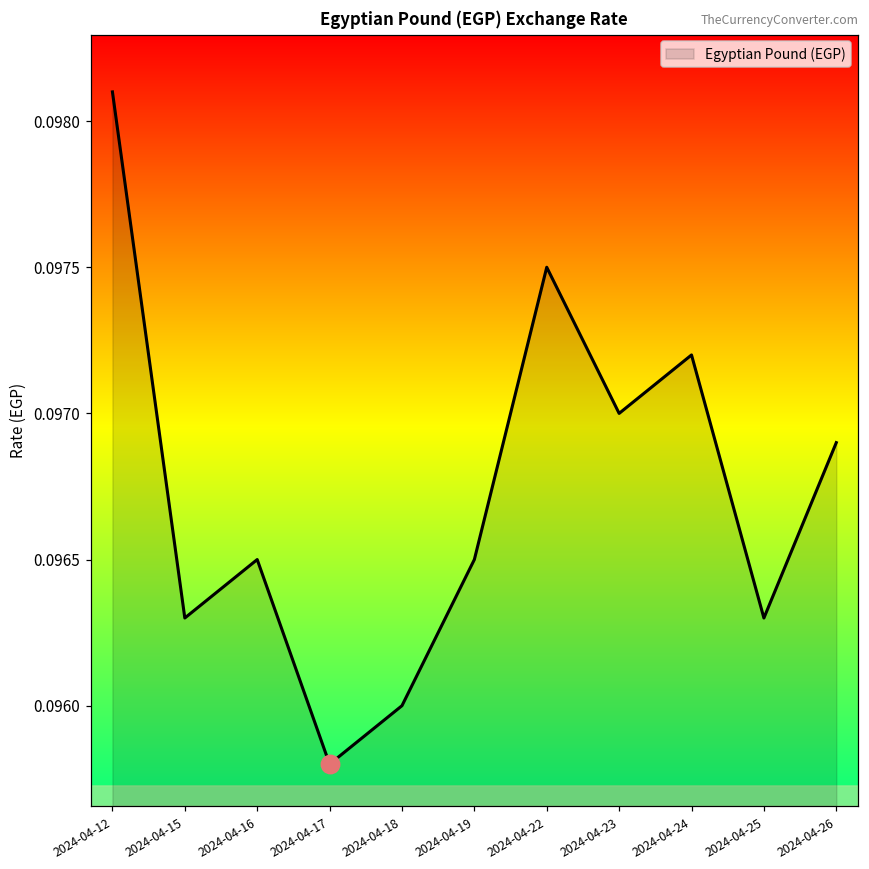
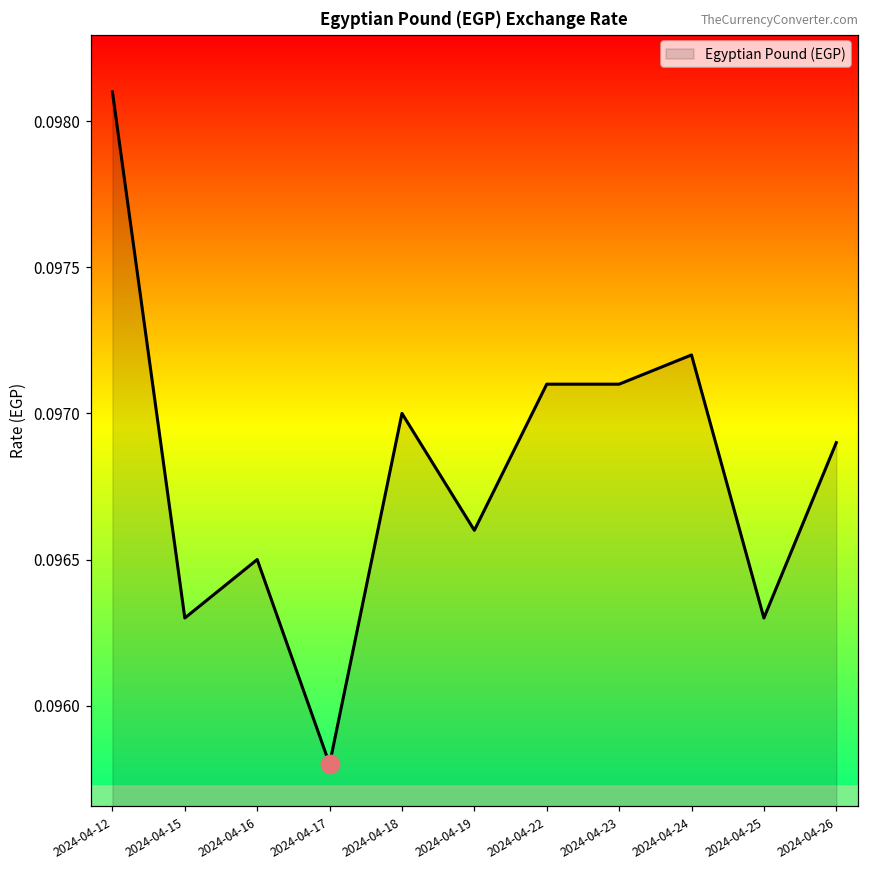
  {
    "Egyptian Pound (EGP)": {
      "2024-04-12": 0.0981,
      "2024-04-15": 0.0963,
      "2024-04-16": 0.0965,
-     "2024-04-18": 0.096,
-     "2024-04-19": 0.0965,
-     "2024-04-22": 0.0975,
-     "2024-04-23": 0.0970,
+     "2024-04-18": 0.097,
+     "2024-04-19": 0.0966,
+     "2024-04-22": 0.0971,
+     "2024-04-23": 0.0971,
      "2024-04-24": 0.0972,
      "2024-04-25": 0.0963,
      "2024-04-26": 0.0969
    }
  }
